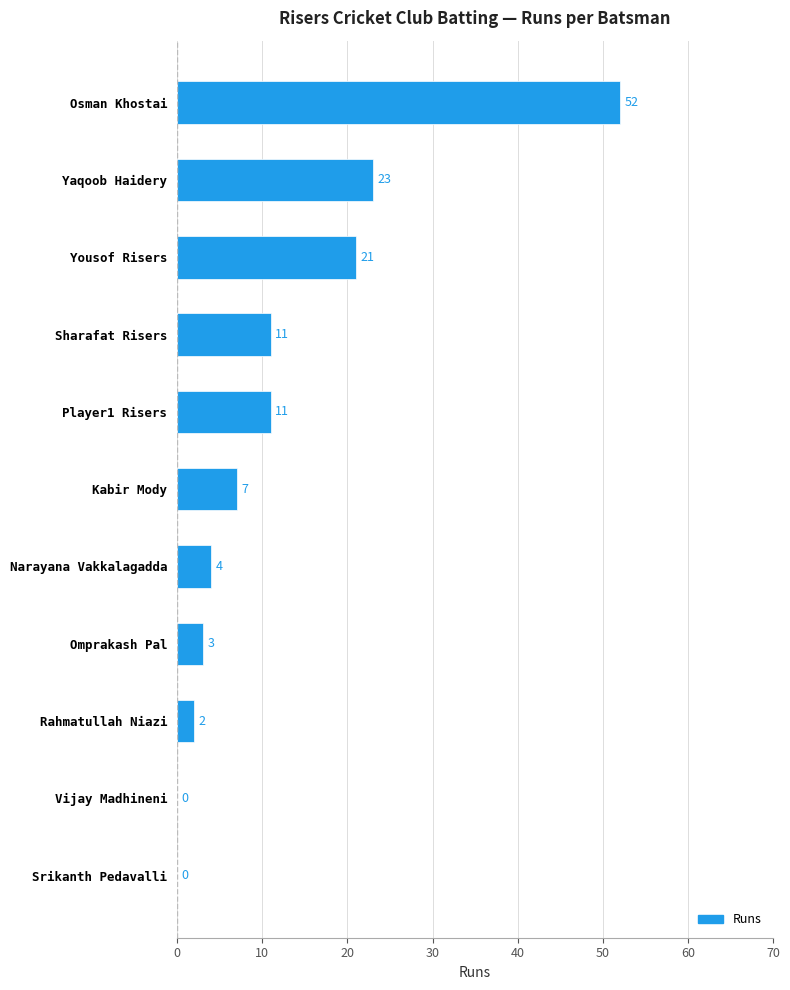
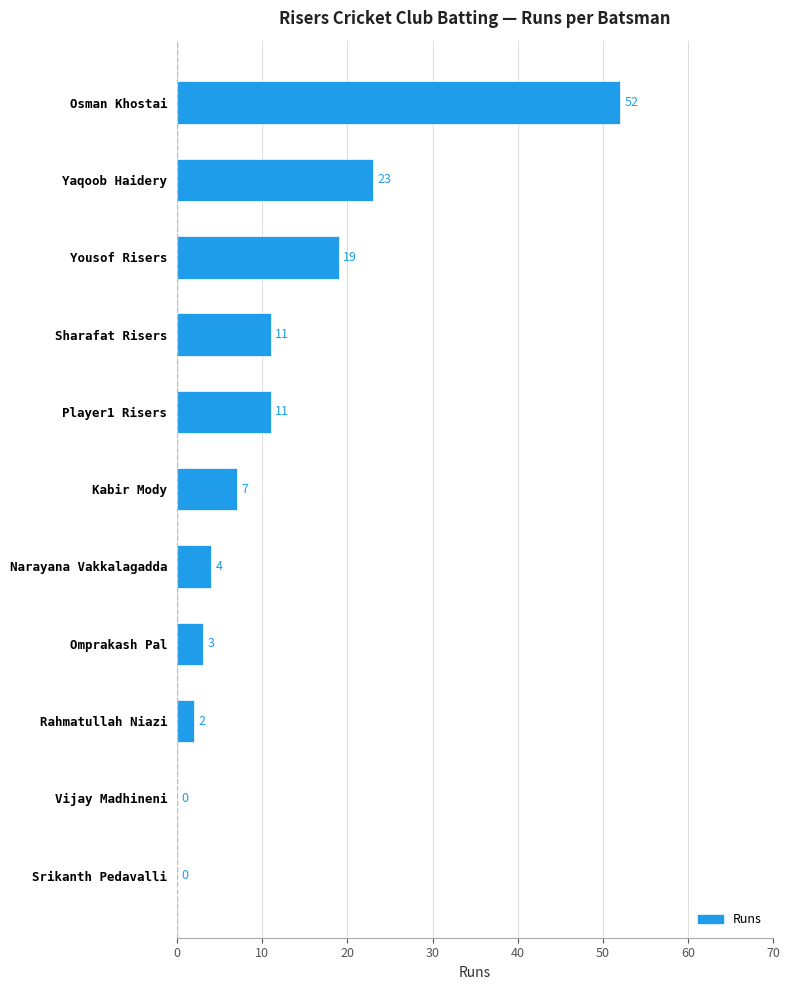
  {
    "Osman Khostai": 52,
    "Yaqoob Haidery": 23,
-   "Yousof Risers": 21,
+   "Yousof Risers": 19,
    "Sharafat Risers": 11,
    "Player1 Risers": 11,
    "Kabir Mody": 7,
    "Narayana Vakkalagadda": 4,
    "Omprakash Pal": 3,
    "Rahmatullah Niazi": 2,
    "Vijay Madhineni": 0,
    "Srikanth Pedavalli": 0
  }
